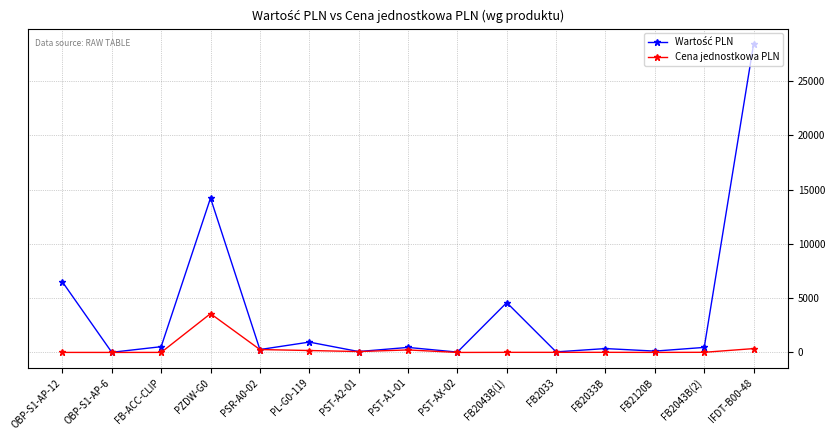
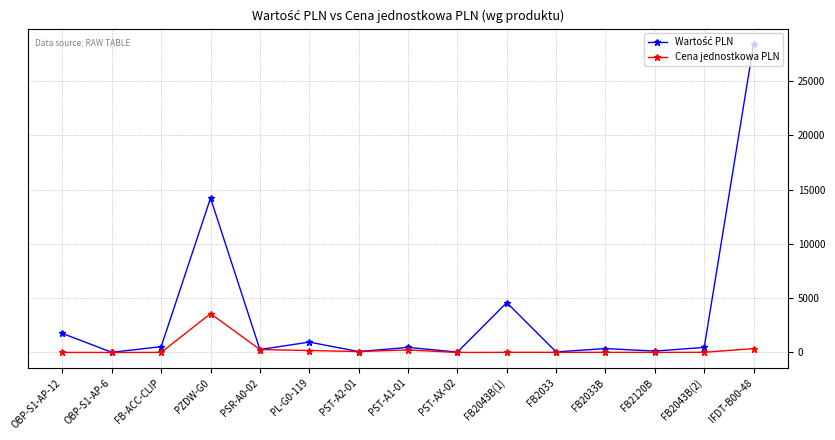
  {
    "Wartość PLN": {
-     "OBP-S1-AP-12": 6500,
+     "OBP-S1-AP-12": 1800,
      "FB-ACC-CLIP": 500,
      "PZDW-G0": 14200,
      "PL-G0-119": 1000,
      "FB2043B(1)": 4600,
      "FB2033B": 400,
      "FB2043B(2)": 500
    },
    "Cena jednostkowa PLN": {
      "OBP-S1-AP-12": 0,
      "FB-ACC-CLIP": 0,
      "PZDW-G0": 3600,
      "PL-G0-119": 200,
      "FB2043B(1)": 0,
      "FB2033B": 0,
      "FB2043B(2)": 0,
      "IFDT-B00-48": 400
    }
  }
